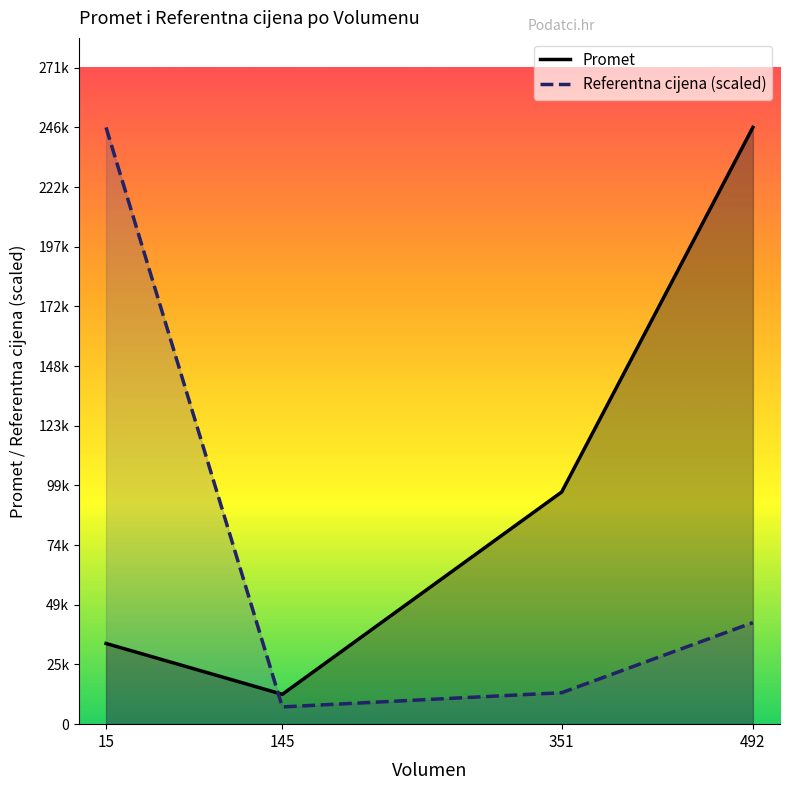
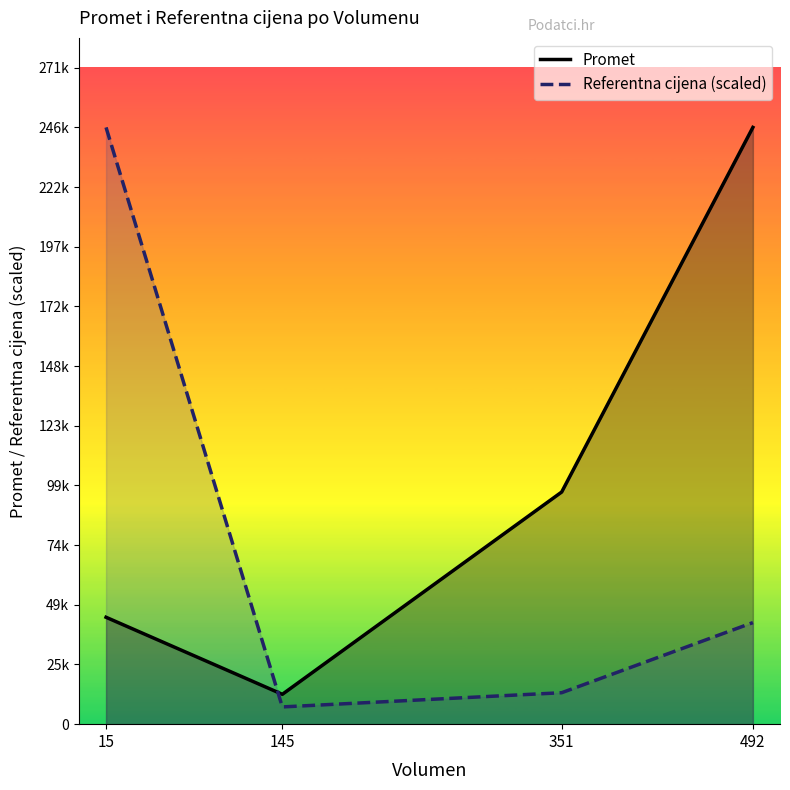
  {
    "Promet": {
-     "15": 33000,
+     "15": 44000,
      "145": 12000,
      "351": 96000,
      "492": 246000
    },
    "Referentna cijena (scaled)": {
      "15": 246000,
      "145": 7000,
      "351": 13000,
      "492": 42000
    }
  }
